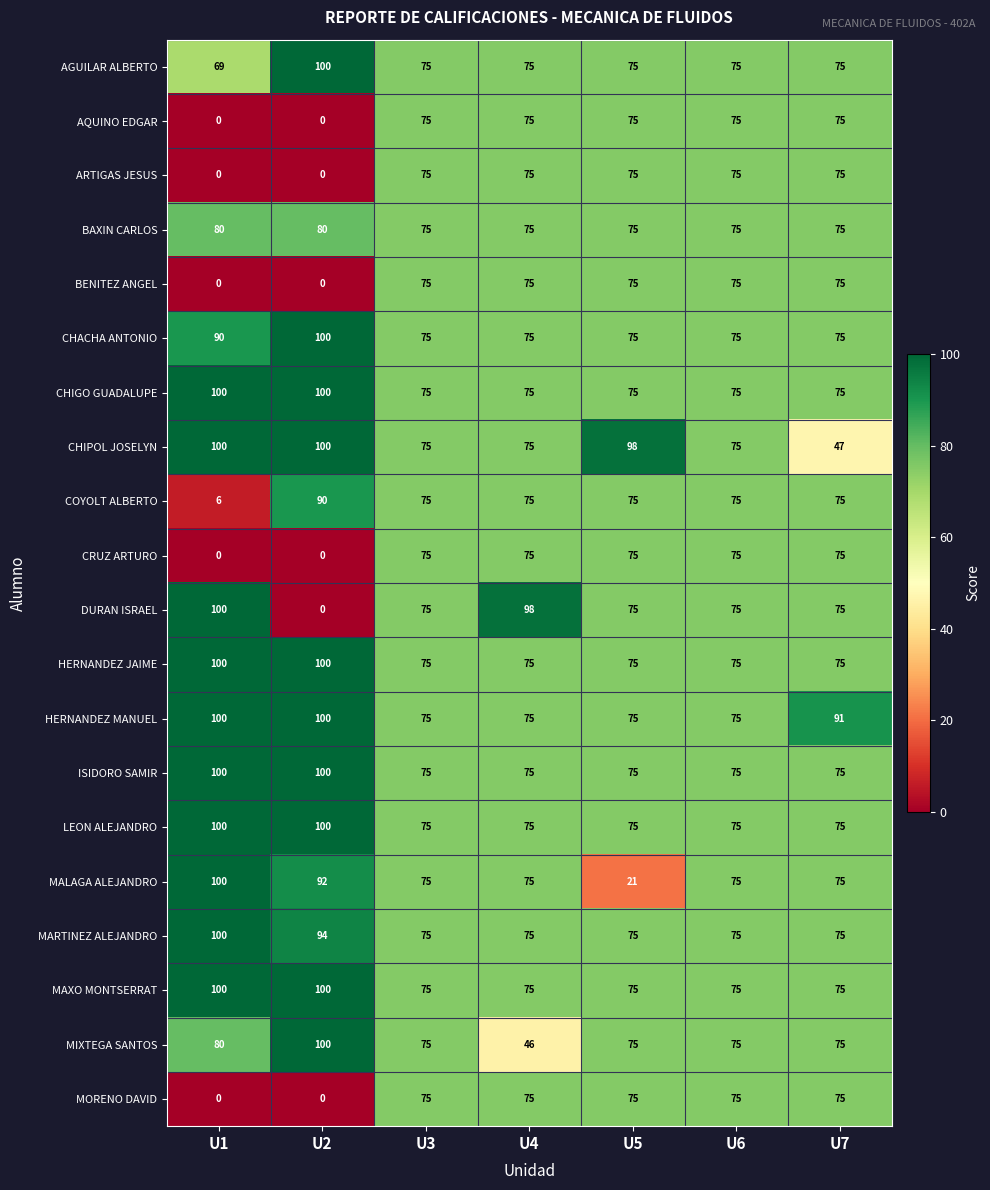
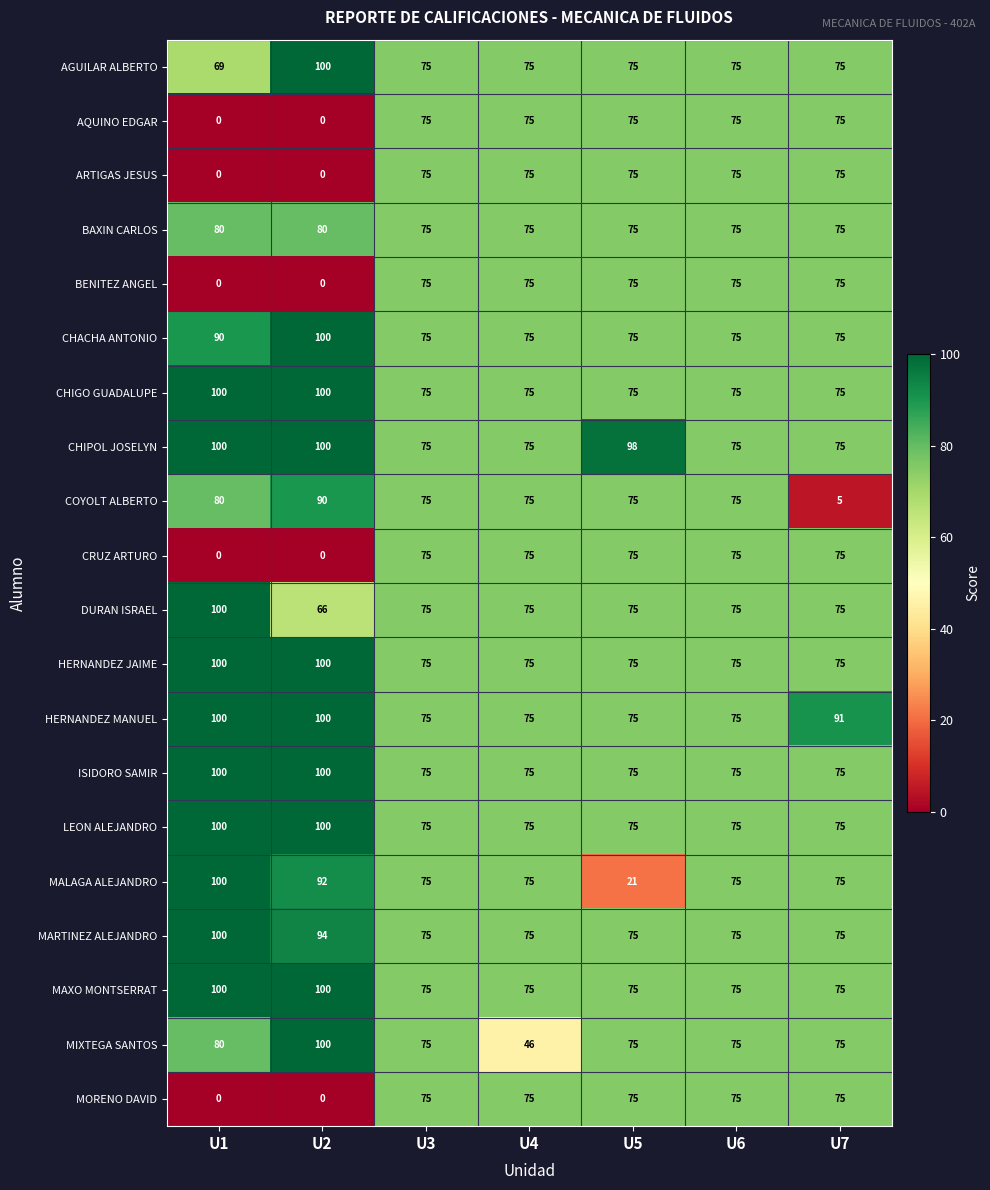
  {
    "AGUILAR ALBERTO": {
      "U1": 69,
      "U2": 100,
      "U3": 75,
      "U4": 75,
      "U5": 75,
      "U6": 75,
      "U7": 75
    },
    "AQUINO EDGAR": {
      "U1": 0,
      "U2": 0,
      "U3": 75,
      "U4": 75,
      "U5": 75,
      "U6": 75,
      "U7": 75
    },
    "ARTIGAS JESUS": {
      "U1": 0,
      "U2": 0,
      "U3": 75,
      "U4": 75,
      "U5": 75,
      "U6": 75,
      "U7": 75
    },
    "BAXIN CARLOS": {
      "U1": 80,
      "U2": 80,
      "U3": 75,
      "U4": 75,
      "U5": 75,
      "U6": 75,
      "U7": 75
    },
    "BENITEZ ANGEL": {
      "U1": 0,
      "U2": 0,
      "U3": 75,
      "U4": 75,
      "U5": 75,
      "U6": 75,
      "U7": 75
    },
    "CHACHA ANTONIO": {
      "U1": 90,
      "U2": 100,
      "U3": 75,
      "U4": 75,
      "U5": 75,
      "U6": 75,
      "U7": 75
    },
    "CHIGO GUADALUPE": {
      "U1": 100,
      "U2": 100,
      "U3": 75,
      "U4": 75,
      "U5": 75,
      "U6": 75,
      "U7": 75
    },
    "CHIPOL JOSELYN": {
      "U1": 100,
      "U2": 100,
      "U3": 75,
      "U4": 75,
      "U5": 98,
      "U6": 75,
-     "U7": 47
+     "U7": 75
    },
    "COYOLT ALBERTO": {
-     "U1": 6,
+     "U1": 80,
      "U2": 90,
      "U3": 75,
      "U4": 75,
      "U5": 75,
      "U6": 75,
-     "U7": 75
+     "U7": 5
    },
    "CRUZ ARTURO": {
      "U1": 0,
      "U2": 0,
      "U3": 75,
      "U4": 75,
      "U5": 75,
      "U6": 75,
      "U7": 75
    },
    "DURAN ISRAEL": {
      "U1": 100,
-     "U2": 0,
+     "U2": 66,
      "U3": 75,
-     "U4": 98,
+     "U4": 75,
      "U5": 75,
      "U6": 75,
      "U7": 75
    },
    "HERNANDEZ JAIME": {
      "U1": 100,
      "U2": 100,
      "U3": 75,
      "U4": 75,
      "U5": 75,
      "U6": 75,
      "U7": 75
    },
    "HERNANDEZ MANUEL": {
      "U1": 100,
      "U2": 100,
      "U3": 75,
      "U4": 75,
      "U5": 75,
      "U6": 75,
      "U7": 91
    },
    "ISIDORO SAMIR": {
      "U1": 100,
      "U2": 100,
      "U3": 75,
      "U4": 75,
      "U5": 75,
      "U6": 75,
      "U7": 75
    },
    "LEON ALEJANDRO": {
      "U1": 100,
      "U2": 100,
      "U3": 75,
      "U4": 75,
      "U5": 75,
      "U6": 75,
      "U7": 75
    },
    "MALAGA ALEJANDRO": {
      "U1": 100,
      "U2": 92,
      "U3": 75,
      "U4": 75,
      "U5": 21,
      "U6": 75,
      "U7": 75
    },
    "MARTINEZ ALEJANDRO": {
      "U1": 100,
      "U2": 94,
      "U3": 75,
      "U4": 75,
      "U5": 75,
      "U6": 75,
      "U7": 75
    },
    "MAXO MONTSERRAT": {
      "U1": 100,
      "U2": 100,
      "U3": 75,
      "U4": 75,
      "U5": 75,
      "U6": 75,
      "U7": 75
    },
    "MIXTEGA SANTOS": {
      "U1": 80,
      "U2": 100,
      "U3": 75,
      "U4": 46,
      "U5": 75,
      "U6": 75,
      "U7": 75
    },
    "MORENO DAVID": {
      "U1": 0,
      "U2": 0,
      "U3": 75,
      "U4": 75,
      "U5": 75,
      "U6": 75,
      "U7": 75
    }
  }
